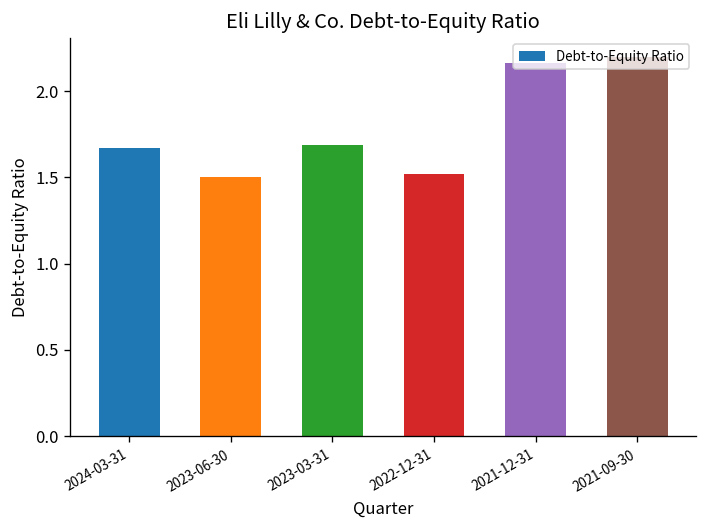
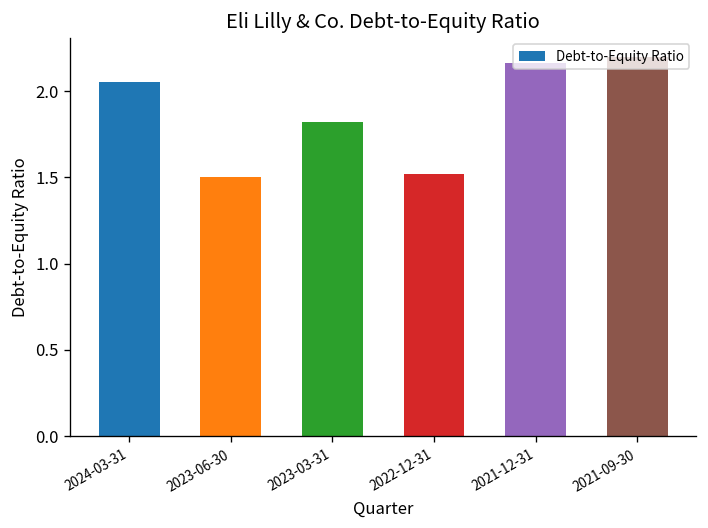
  {
-   "2024-03-31": 1.67,
+   "2024-03-31": 2.05,
    "2023-06-30": 1.50,
-   "2023-03-31": 1.69,
+   "2023-03-31": 1.82,
    "2022-12-31": 1.52
  }
